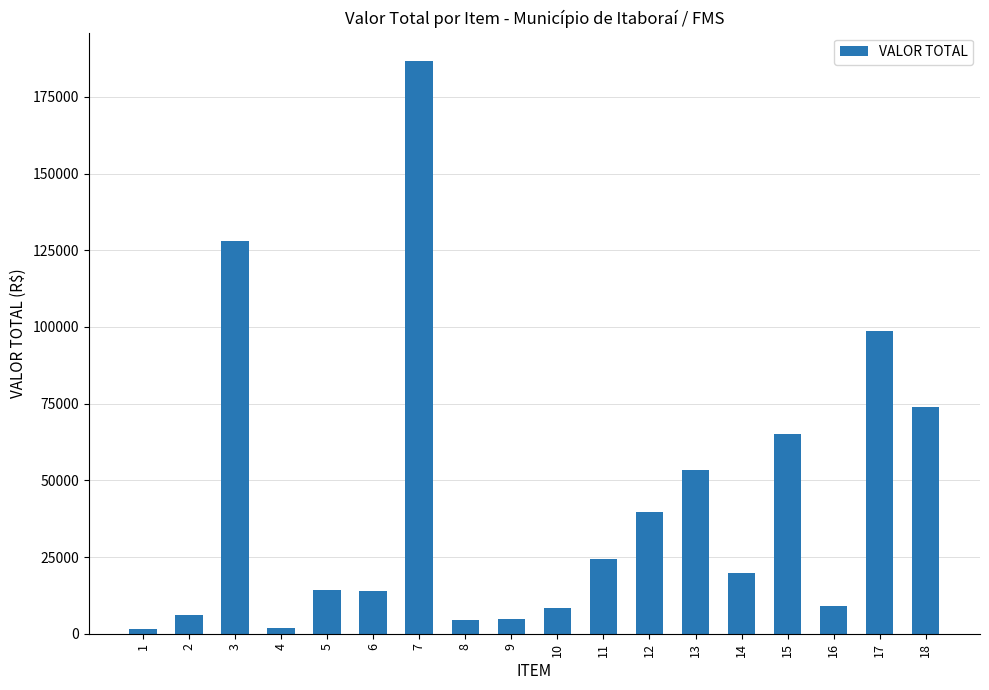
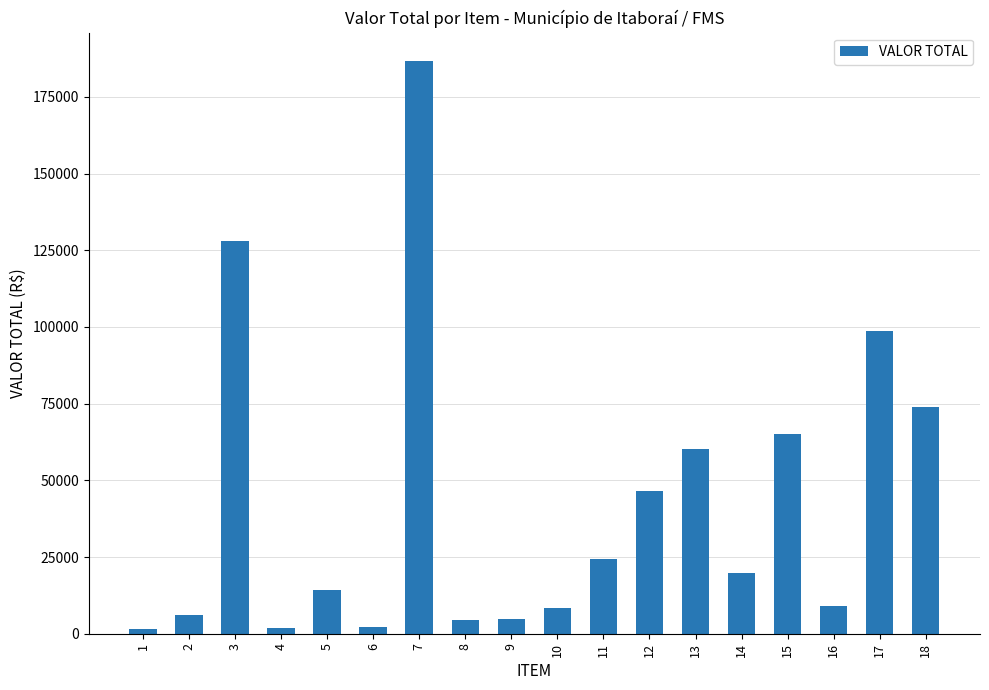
  {
    "1": 2000,
    "2": 6000,
    "3": 128000,
    "4": 2000,
    "5": 14000,
-   "6": 14000,
+   "6": 2000,
    "7": 187000,
    "8": 4000,
    "9": 5000,
    "10": 8000,
    "11": 24000,
-   "12": 40000,
-   "13": 53000,
+   "12": 46000,
+   "13": 60000,
    "14": 20000,
    "15": 65000,
    "16": 9000,
    "17": 99000,
    "18": 74000
  }
